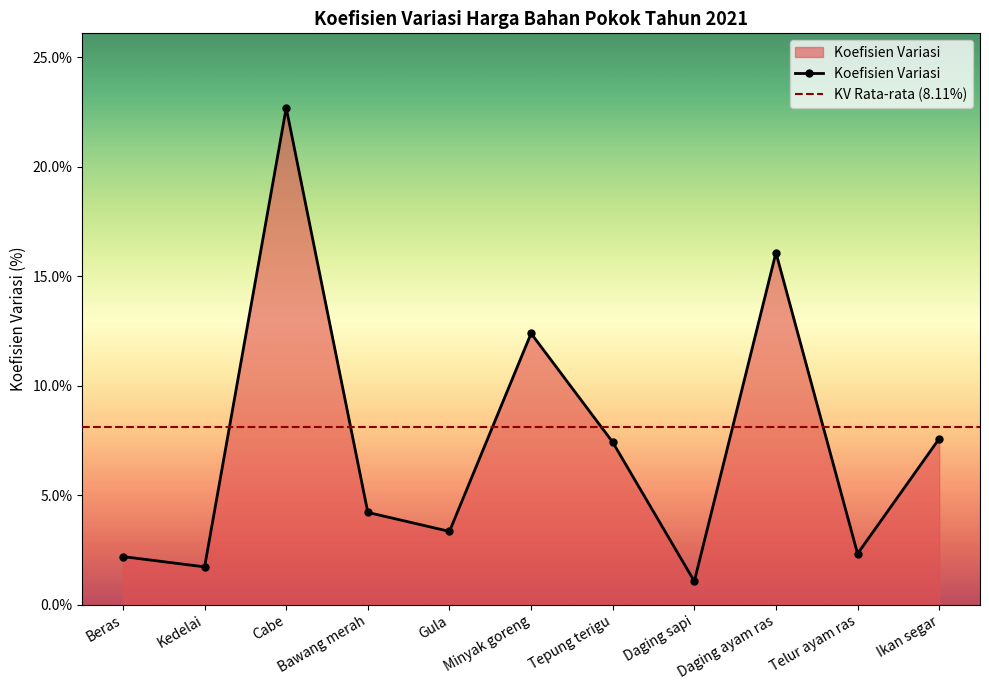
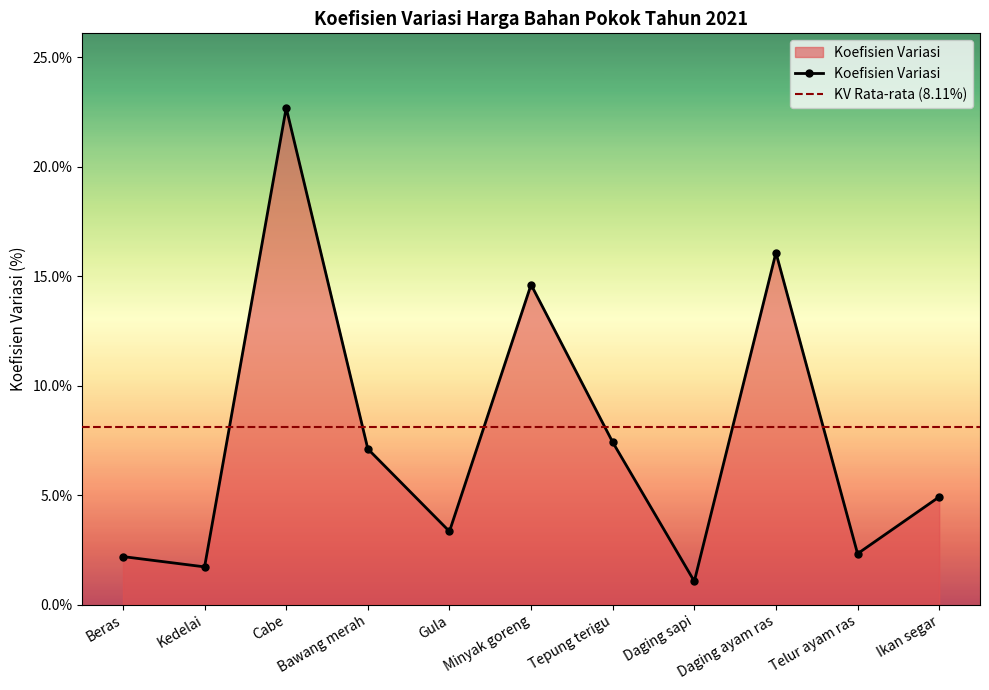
  {
    "Beras": "2.2%",
    "Kedelai": "1.7%",
    "Cabe": "22.7%",
-   "Bawang merah": "4.2%",
+   "Bawang merah": "7.1%",
    "Gula": "3.3%",
-   "Minyak goreng": "12.4%",
+   "Minyak goreng": "14.6%",
    "Tepung terigu": "7.4%",
    "Daging sapi": "1.1%",
    "Daging ayam ras": "16.1%",
    "Telur ayam ras": "2.3%",
-   "Ikan segar": "7.6%"
+   "Ikan segar": "4.9%"
  }
